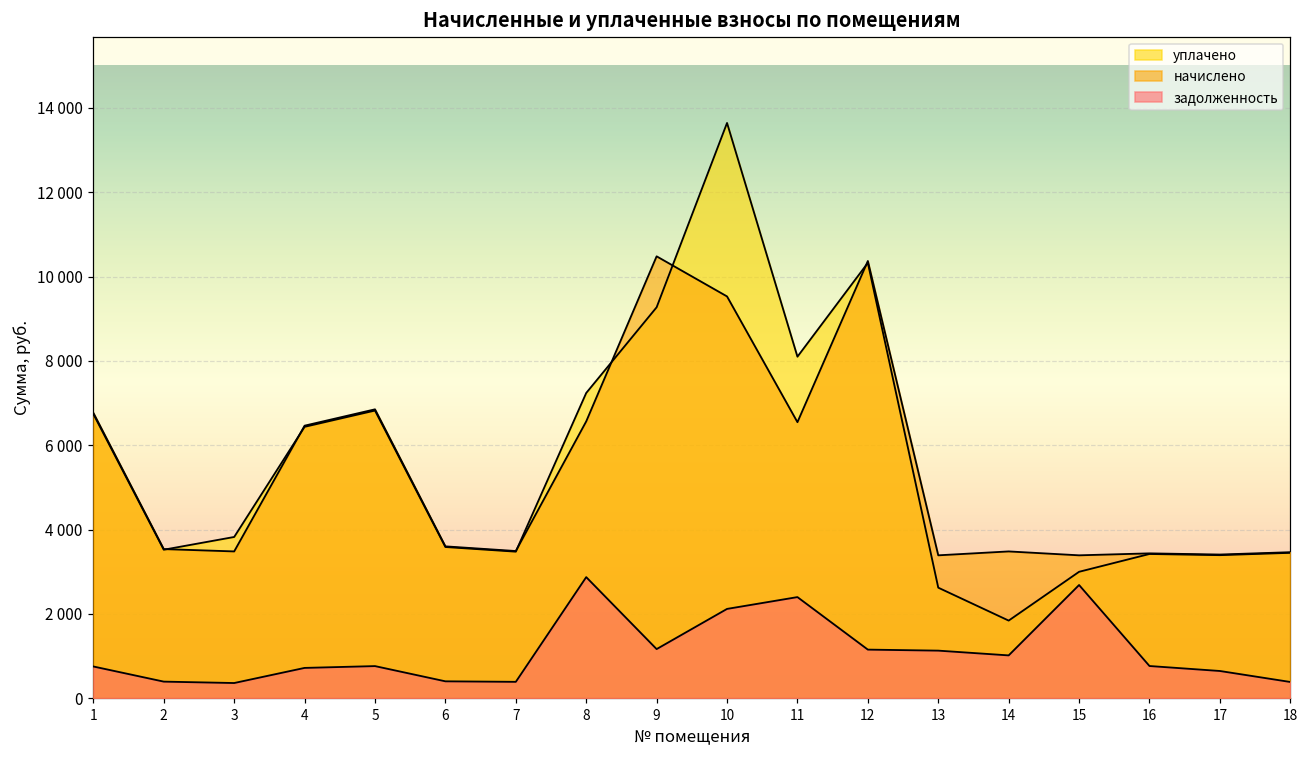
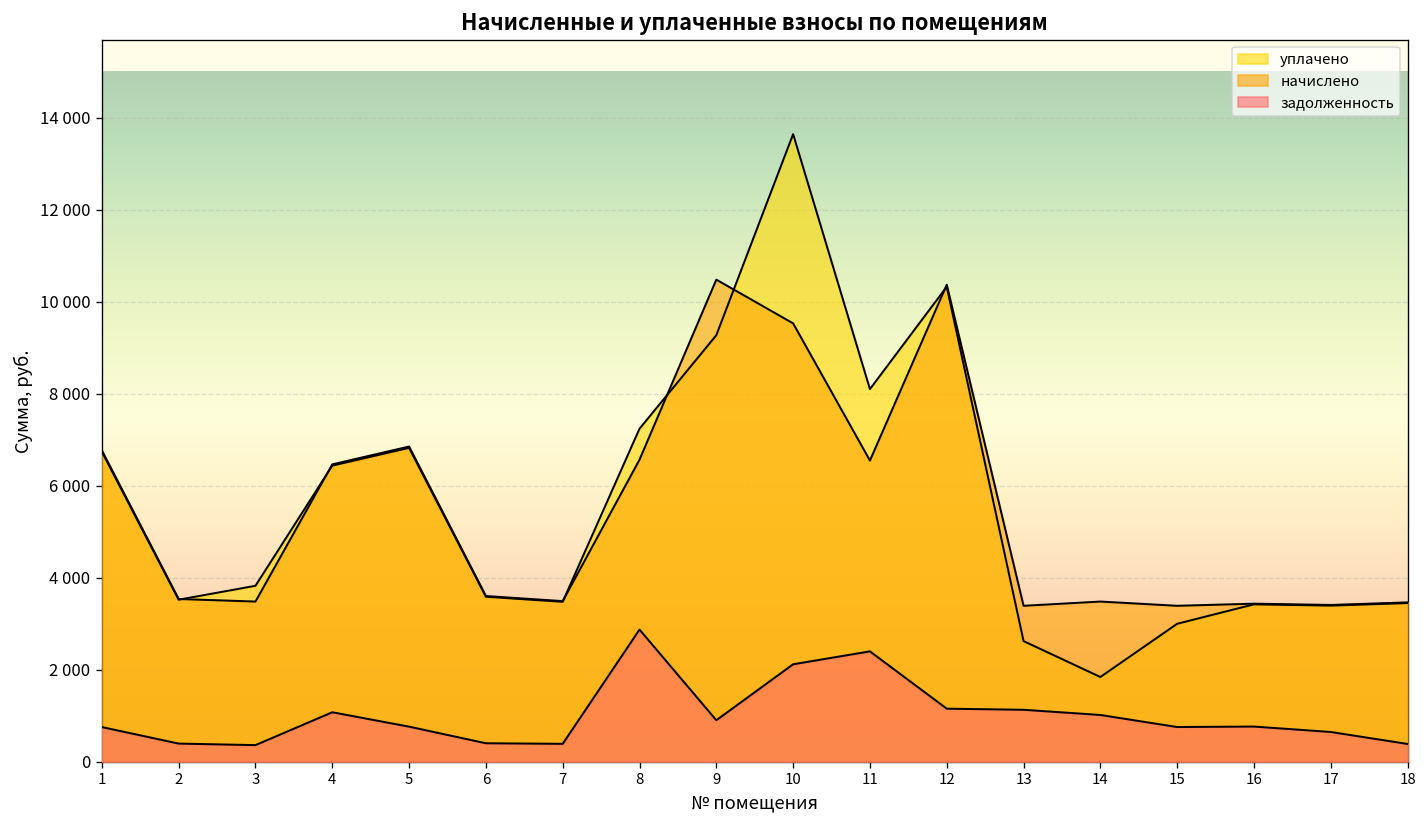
  {
    "задолженность": {
      "1": 800,
      "2": 400,
      "3": 400,
-     "4": 700,
+     "4": 1100,
      "5": 800,
      "6": 400,
      "7": 400,
      "8": 2900,
-     "9": 1200,
+     "9": 900,
      "10": 2100,
      "11": 2400,
      "12": 1200,
      "13": 1100,
      "14": 1000,
-     "15": 2700,
+     "15": 800,
      "16": 800,
      "17": 600,
      "18": 400
    }
  }
